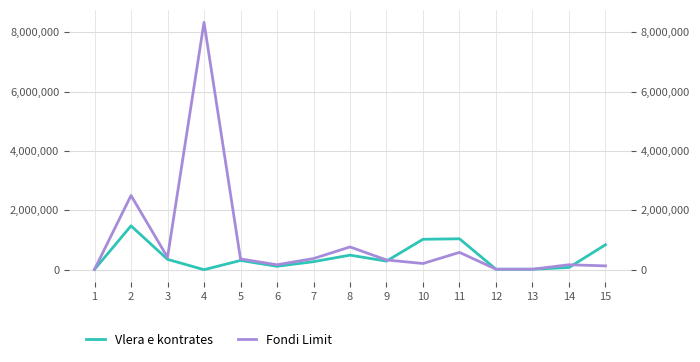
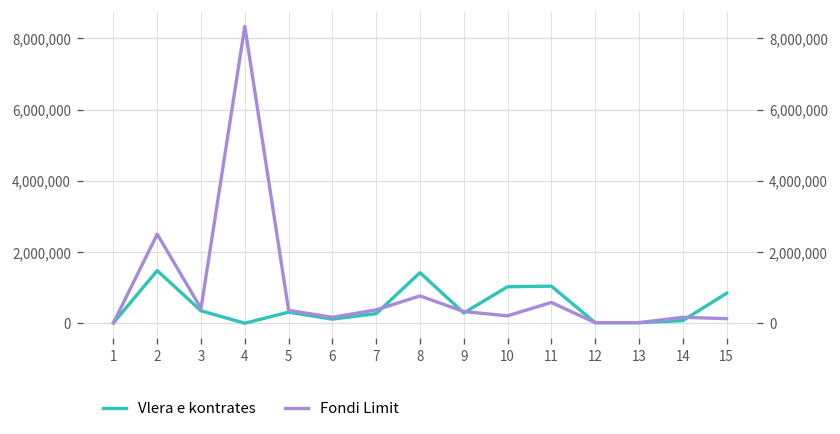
  {
    "Vlera e kontrates": {
      "2": "1,500,000",
      "4": "0",
      "7": "300,000",
-     "8": "500,000",
+     "8": "1,400,000",
      "10": "1,000,000",
      "11": "1,000,000",
      "14": "100,000",
      "15": "800,000"
    },
    "Fondi Limit": {
      "2": "2,500,000",
      "4": "8,300,000",
      "7": "400,000",
      "8": "800,000",
      "10": "200,000",
      "11": "600,000",
      "14": "200,000",
      "15": "100,000"
    }
  }
